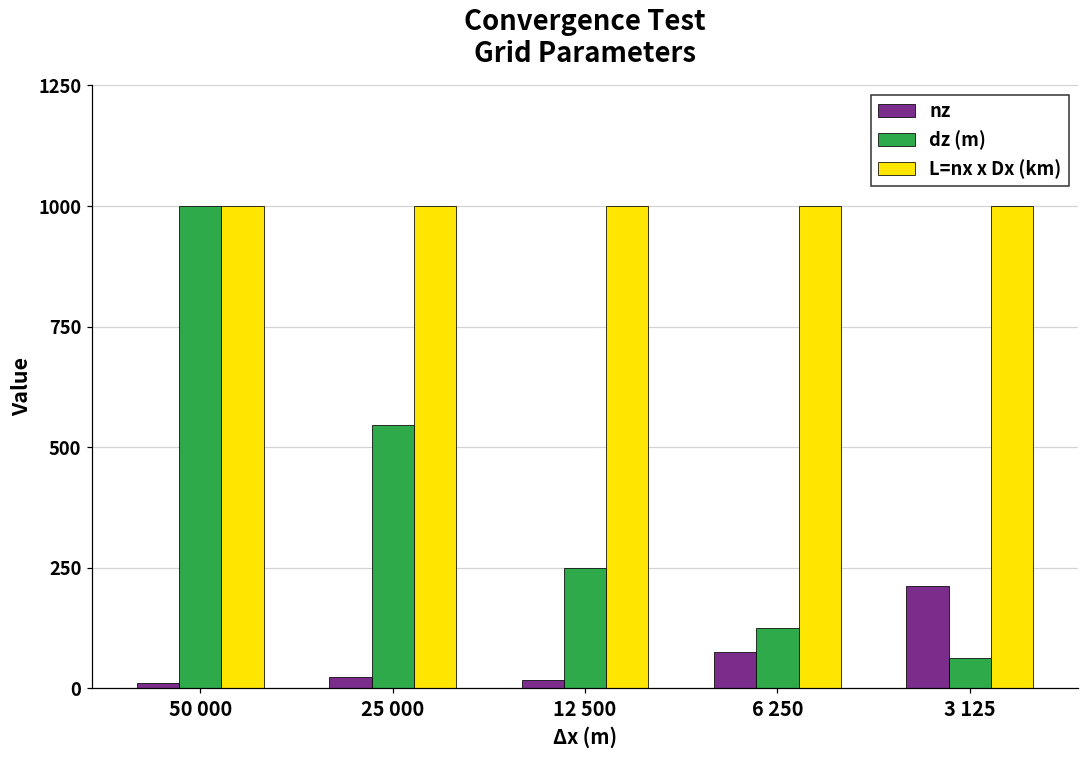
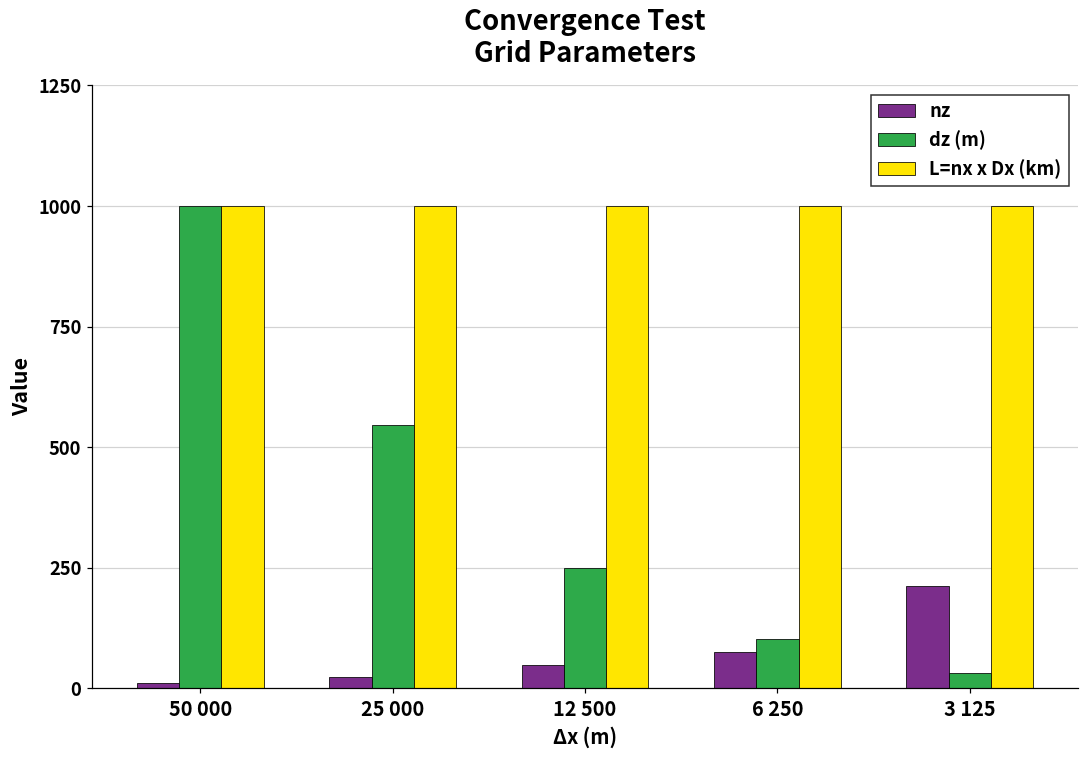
  {
    "nz": {
      "50 000": 10,
      "25 000": 20,
-     "12 500": 20,
+     "12 500": 50,
      "6 250": 80,
      "3 125": 210
    },
    "dz (m)": {
      "50 000": 1000,
      "25 000": 550,
      "12 500": 250,
-     "6 250": 130,
-     "3 125": 60
+     "6 250": 100,
+     "3 125": 30
    },
    "L=nx x Dx (km)": {
      "50 000": 1000,
      "25 000": 1000,
      "12 500": 1000,
      "6 250": 1000,
      "3 125": 1000
    }
  }
